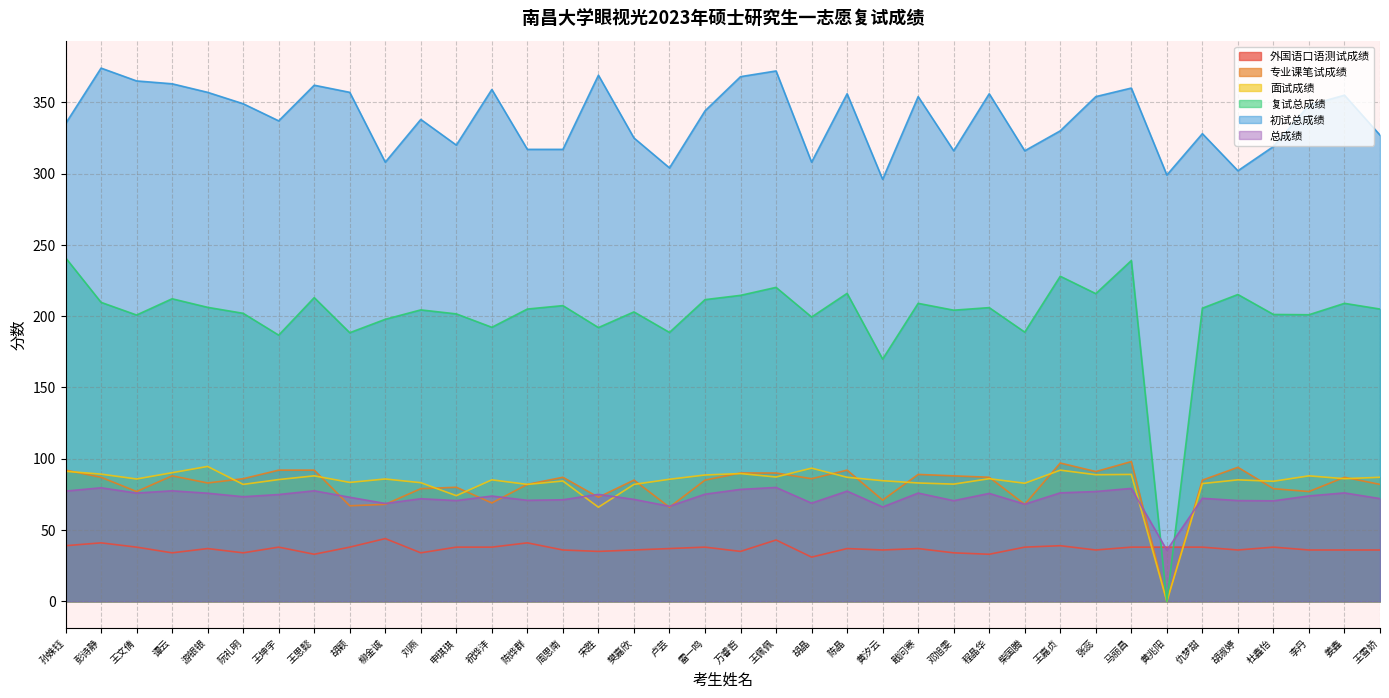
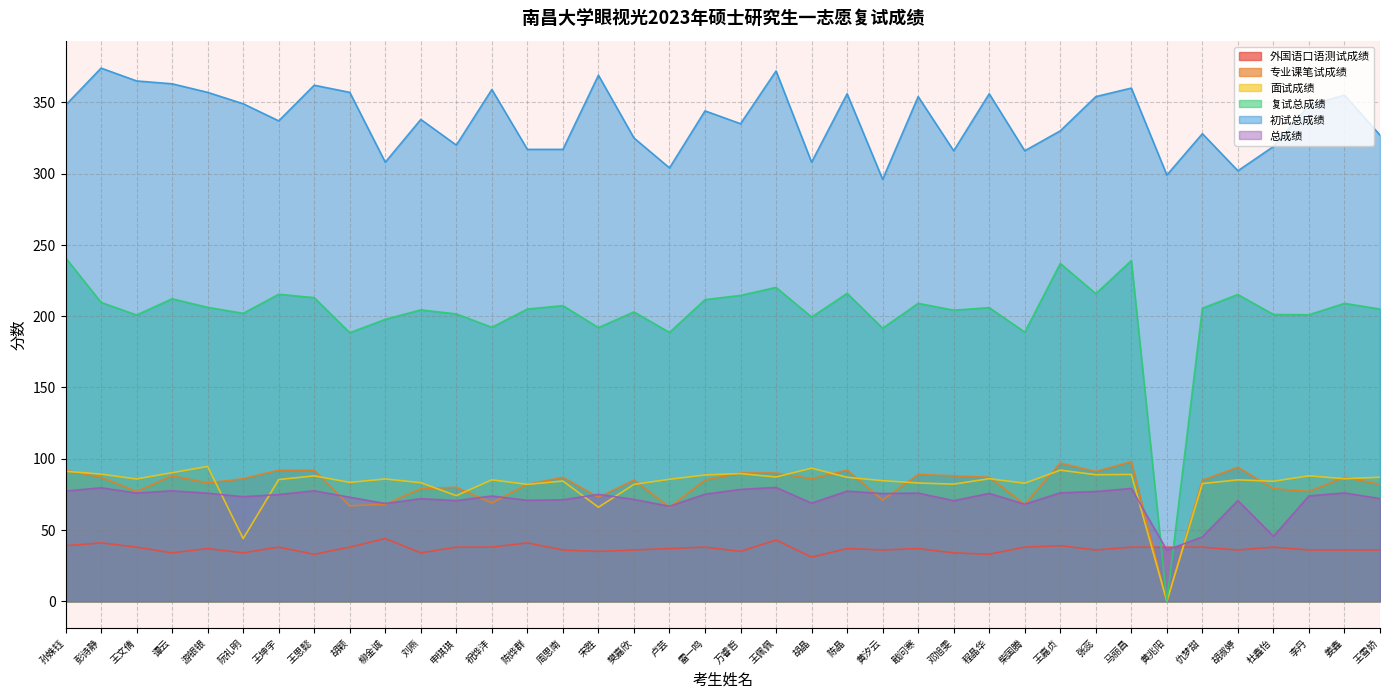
  {
    "面试成绩": {
      "彭诗静": 89,
      "王文倩": 86,
      "谭云": 90,
      "游银银": 95,
-     "阮礼明": 82,
+     "阮礼明": 44,
      "王坤宇": 85,
      "王思懿": 88,
      "胡颖": 83,
      "柳金诚": 86,
      "刘燕": 83,
      "申琪琪": 74,
      "祝烨沣": 85,
      "周思南": 84,
      "宋胜": 66,
      "樊嘉欣": 82,
      "卢芸": 86,
      "雷一鸣": 89,
      "王佩佩": 87,
      "胡晶": 93,
      "陈晶": 87,
      "黄汐云": 85,
      "戢问寒": 83,
      "邓旭雯": 82,
      "柴国腾": 83,
      "王嘉贞": 92,
      "张蕊": 89,
      "马丽昌": 89,
      "仇梦甜": 83,
      "胡淑婷": 85,
      "杜鑫怡": 84,
      "李丹": 88,
      "王雪娇": 87
    },
    "复试总成绩": {
      "孙姝钰": 241,
      "彭诗静": 210,
      "王文倩": 201,
      "谭云": 212,
      "游银银": 206,
      "阮礼明": 202,
-     "王坤宇": 187,
+     "王坤宇": 215,
      "王思懿": 213,
      "胡颖": 188,
      "柳金诚": 198,
      "刘燕": 204,
      "申琪琪": 202,
      "祝烨沣": 192,
      "陈烨群": 205,
      "周思南": 207,
      "宋胜": 192,
      "樊嘉欣": 203,
      "卢芸": 189,
      "雷一鸣": 212,
      "万睿哲": 215,
      "王佩佩": 220,
      "胡晶": 199,
      "陈晶": 216,
-     "黄汐云": 170,
+     "黄汐云": 192,
      "戢问寒": 209,
      "邓旭雯": 204,
      "程晶华": 206,
      "柴国腾": 189,
-     "王嘉贞": 228,
+     "王嘉贞": 237,
      "张蕊": 216,
      "马丽昌": 239,
      "仇梦甜": 206,
      "胡淑婷": 215,
      "杜鑫怡": 201,
      "李丹": 201,
      "姜鑫": 209,
      "王雪娇": 205
    },
    "初试总成绩": {
-     "孙姝钰": 335,
+     "孙姝钰": 348,
      "彭诗静": 374,
      "王文倩": 365,
      "谭云": 363,
      "游银银": 357,
      "阮礼明": 349,
      "王坤宇": 337,
      "王思懿": 362,
      "胡颖": 357,
      "柳金诚": 308,
      "刘燕": 338,
      "申琪琪": 320,
      "祝烨沣": 359,
      "陈烨群": 317,
      "周思南": 317,
      "宋胜": 369,
      "樊嘉欣": 325,
      "卢芸": 304,
      "雷一鸣": 344,
-     "万睿哲": 368,
+     "万睿哲": 335,
      "王佩佩": 372,
      "胡晶": 308,
      "陈晶": 356,
      "黄汐云": 296,
      "戢问寒": 354,
      "邓旭雯": 316,
      "程晶华": 356,
      "柴国腾": 316,
      "王嘉贞": 330,
      "张蕊": 354,
      "马丽昌": 360,
      "黄兆阳": 299,
      "仇梦甜": 328,
      "胡淑婷": 302,
      "杜鑫怡": 319,
      "王雪娇": 327
    },
    "总成绩": {
      "孙姝钰": 77,
      "彭诗静": 80,
      "谭云": 78,
      "游银银": 76,
      "阮礼明": 73,
      "王坤宇": 75,
      "王思懿": 78,
      "胡颖": 73,
      "刘燕": 72,
      "申琪琪": 71,
      "祝烨沣": 74,
      "陈烨群": 71,
      "周思南": 71,
      "宋胜": 75,
      "樊嘉欣": 71,
      "雷一鸣": 75,
      "万睿哲": 79,
      "王佩佩": 80,
      "胡晶": 69,
      "陈晶": 77,
-     "黄汐云": 66,
+     "黄汐云": 76,
      "戢问寒": 76,
      "邓旭雯": 71,
      "程晶华": 76,
      "王嘉贞": 76,
      "张蕊": 77,
      "马丽昌": 79,
      "黄兆阳": 36,
-     "仇梦甜": 72,
+     "仇梦甜": 45,
      "胡淑婷": 71,
-     "杜鑫怡": 70,
+     "杜鑫怡": 46,
      "李丹": 74,
      "姜鑫": 76,
      "王雪娇": 72
    }
  }
